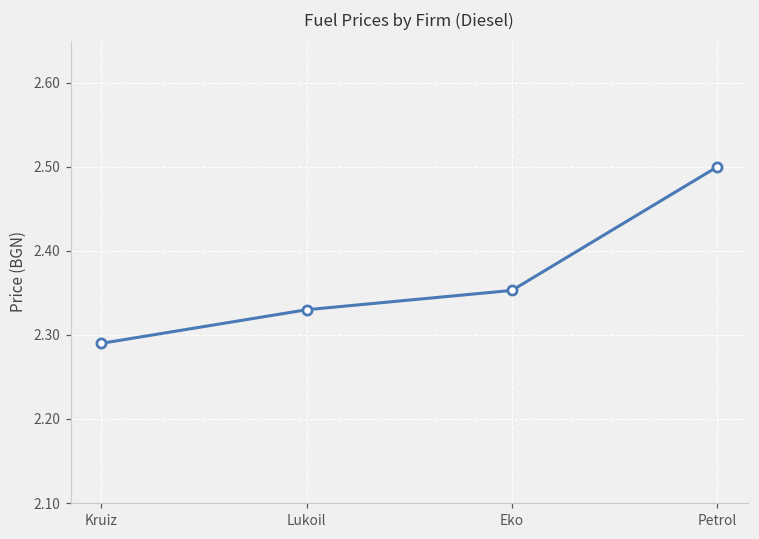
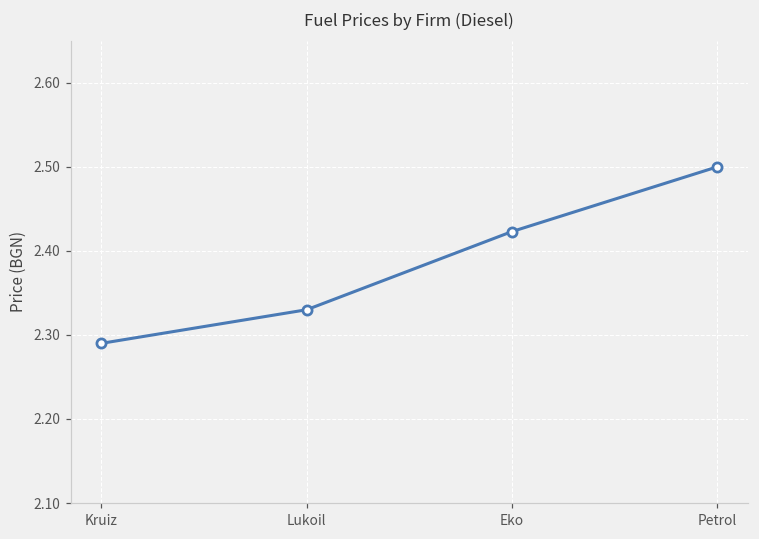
  {
    "Kruiz": 2.29,
    "Lukoil": 2.33,
-   "Eko": 2.35,
+   "Eko": 2.42,
    "Petrol": 2.50
  }
